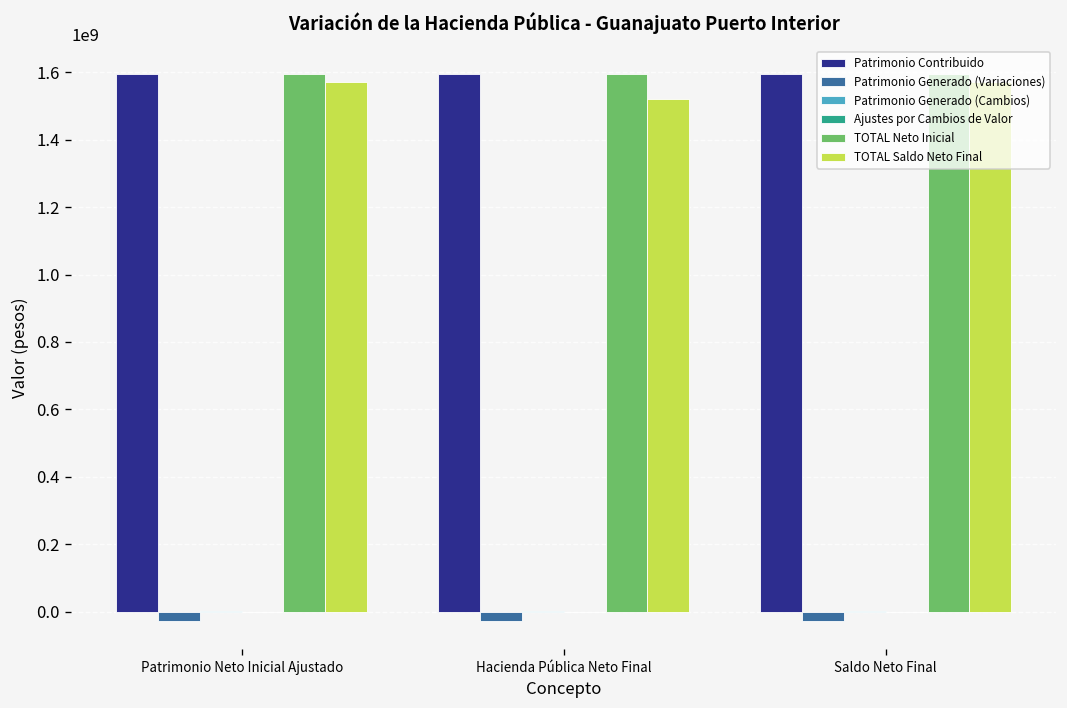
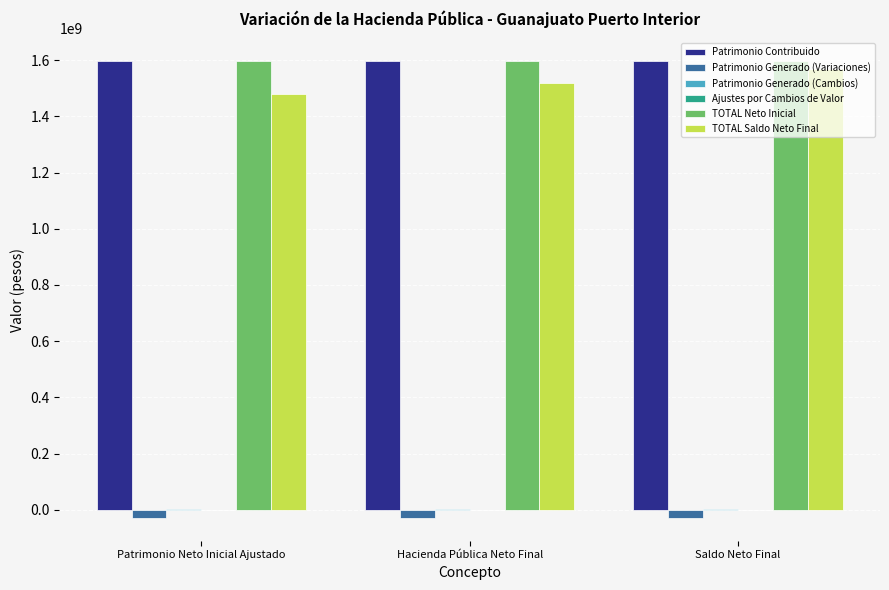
  {
    "Patrimonio Contribuido": {
      "Patrimonio Neto Inicial Ajustado": 1600000000,
      "Hacienda Pública Neto Final": 1600000000,
      "Saldo Neto Final": 1600000000
    },
    "Patrimonio Generado (Variaciones)": {
      "Patrimonio Neto Inicial Ajustado": -30000000,
      "Hacienda Pública Neto Final": -30000000,
      "Saldo Neto Final": -30000000
    },
    "Ajustes por Cambios de Valor": {
      "Patrimonio Neto Inicial Ajustado": 0,
      "Hacienda Pública Neto Final": 0,
      "Saldo Neto Final": 0
    },
    "TOTAL Neto Inicial": {
      "Patrimonio Neto Inicial Ajustado": 1600000000,
      "Hacienda Pública Neto Final": 1600000000
    },
    "TOTAL Saldo Neto Final": {
-     "Patrimonio Neto Inicial Ajustado": 1570000000,
+     "Patrimonio Neto Inicial Ajustado": 1480000000,
      "Hacienda Pública Neto Final": 1520000000
    }
  }
